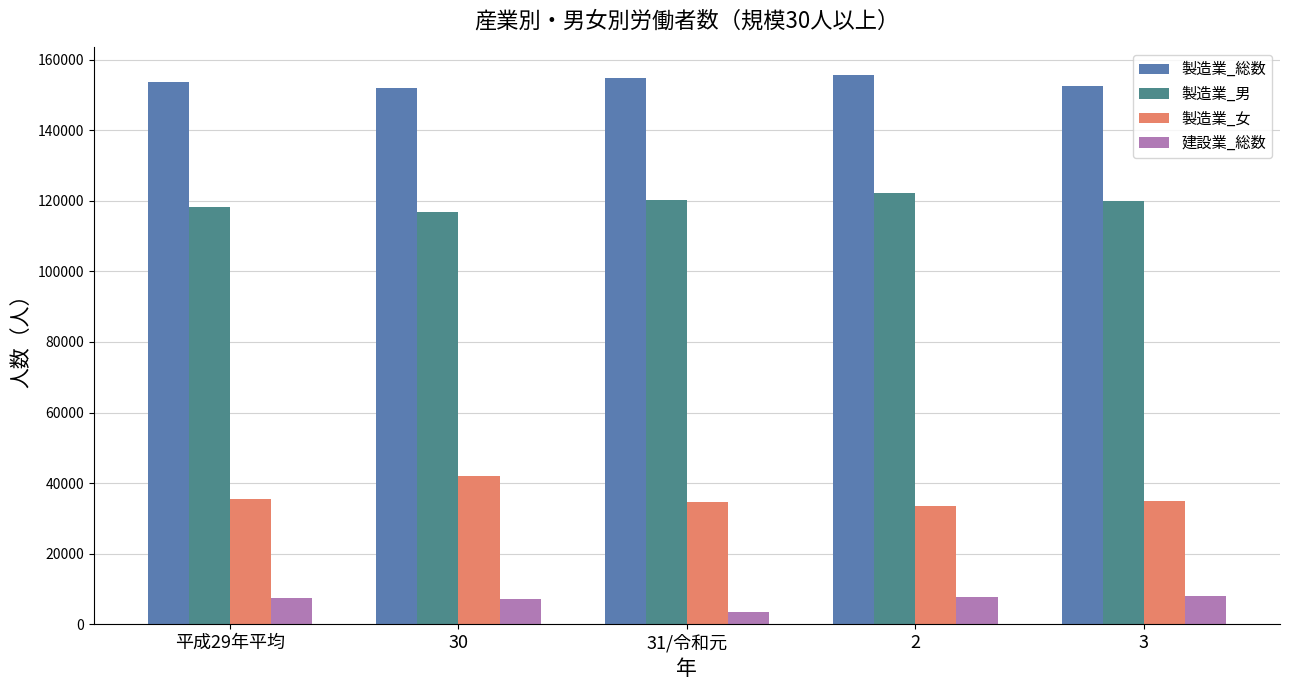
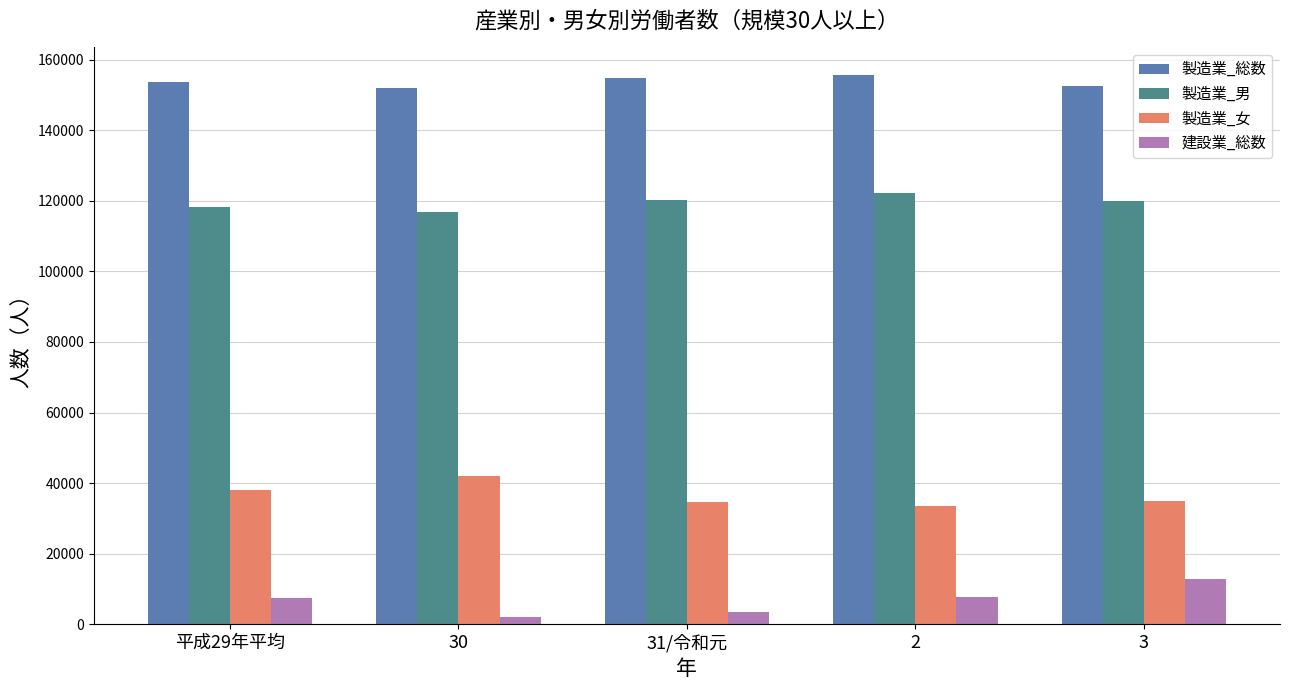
  {
    "製造業_女": {
-     "平成29年平均": 35000,
+     "平成29年平均": 38000,
      "30": 42000,
      "31/令和元": 35000,
      "2": 33000,
      "3": 35000
    },
    "建設業_総数": {
      "平成29年平均": 8000,
-     "30": 7000,
+     "30": 2000,
      "31/令和元": 4000,
      "2": 8000,
-     "3": 8000
+     "3": 13000
    }
  }
